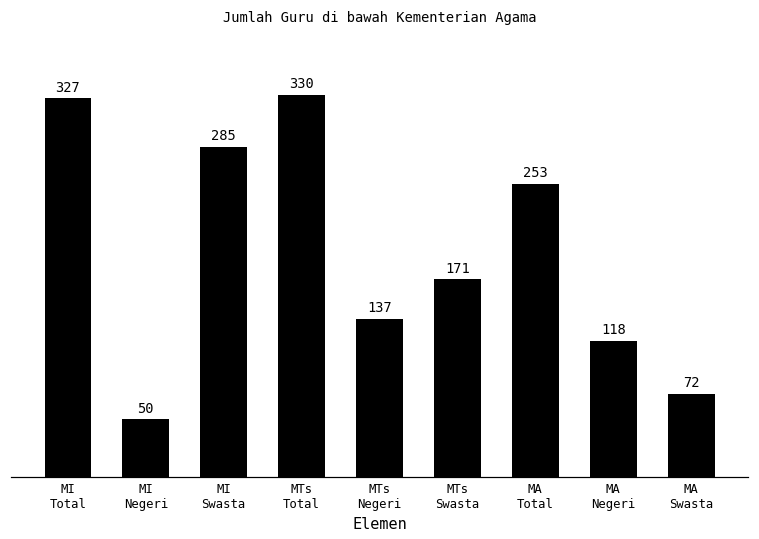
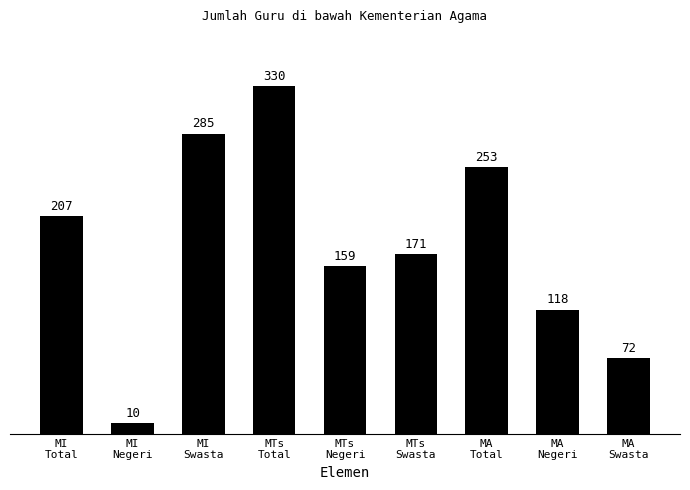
  {
-   "MI Total": 327,
-   "MI Negeri": 50,
+   "MI Total": 207,
+   "MI Negeri": 10,
    "MI Swasta": 285,
    "MTs Total": 330,
-   "MTs Negeri": 137,
+   "MTs Negeri": 159,
    "MTs Swasta": 171,
    "MA Total": 253,
    "MA Negeri": 118,
    "MA Swasta": 72
  }
